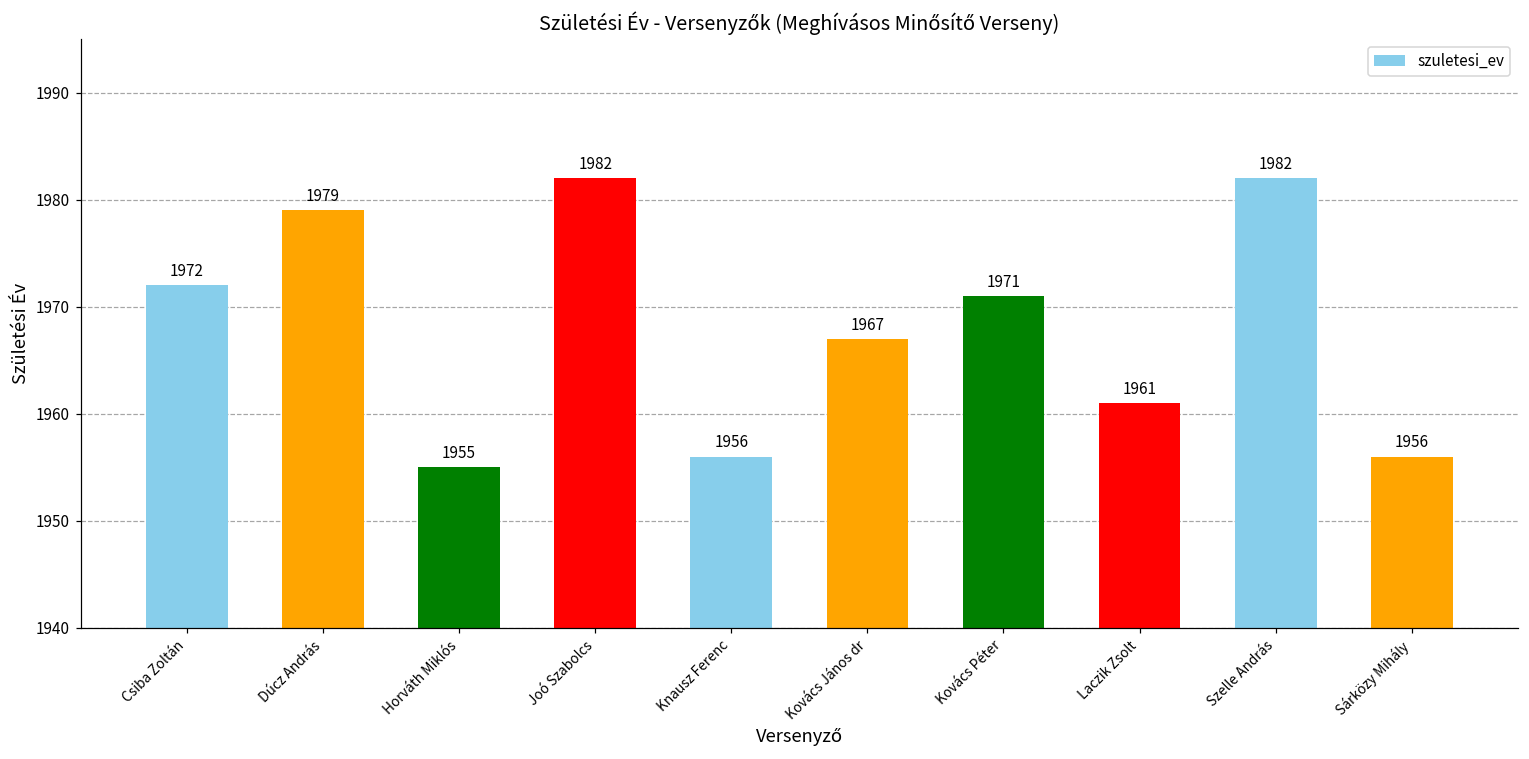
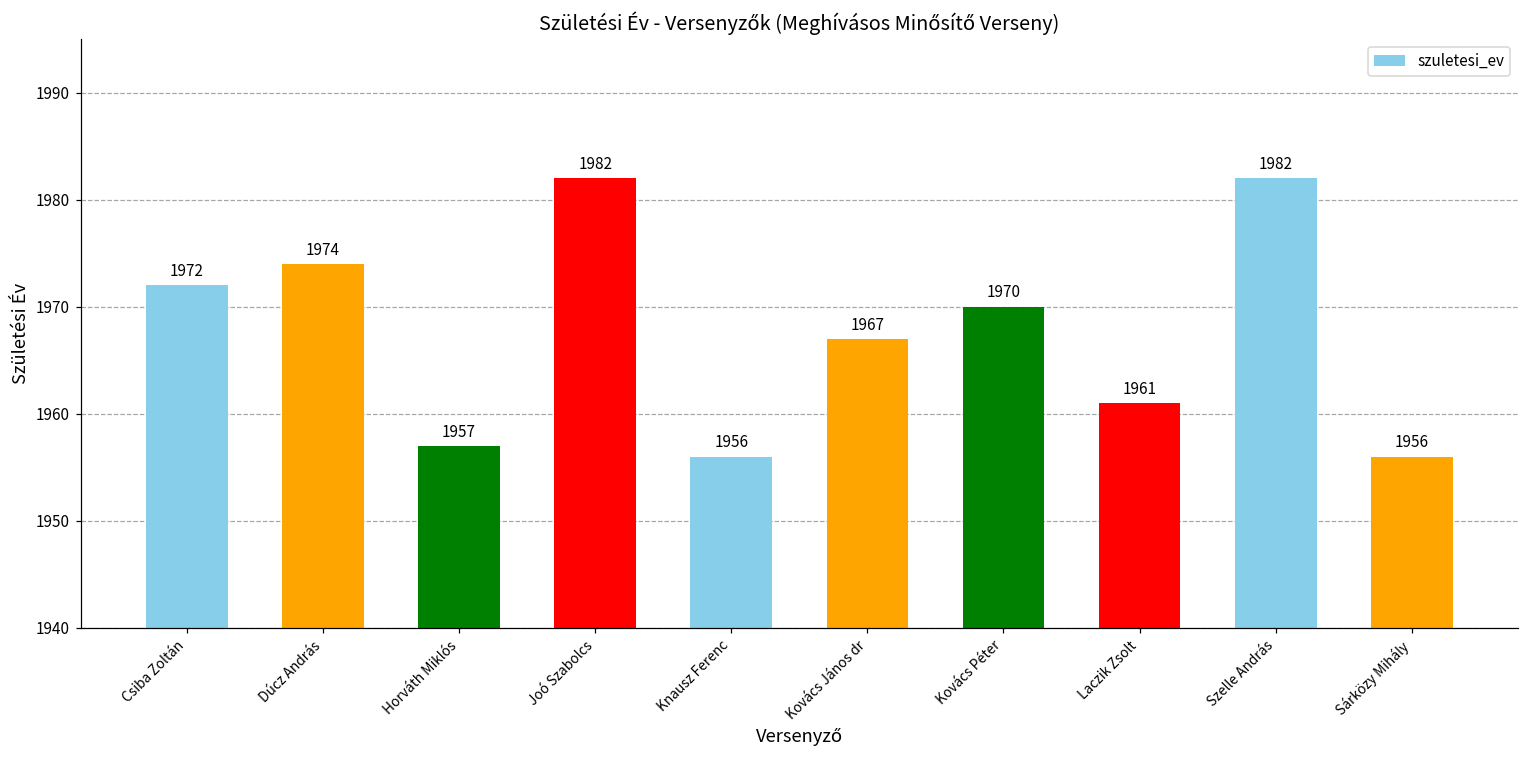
  {
    "Csiba Zoltán": 1972,
-   "Dúcz András": 1979,
-   "Horváth Miklós": 1955,
+   "Dúcz András": 1974,
+   "Horváth Miklós": 1957,
    "Joó Szabolcs": 1982,
    "Knausz Ferenc": 1956,
    "Kovács János dr": 1967,
-   "Kovács Péter": 1971,
+   "Kovács Péter": 1970,
    "Laczik Zsolt": 1961,
    "Szelle András": 1982,
    "Sárközy Mihály": 1956
  }
